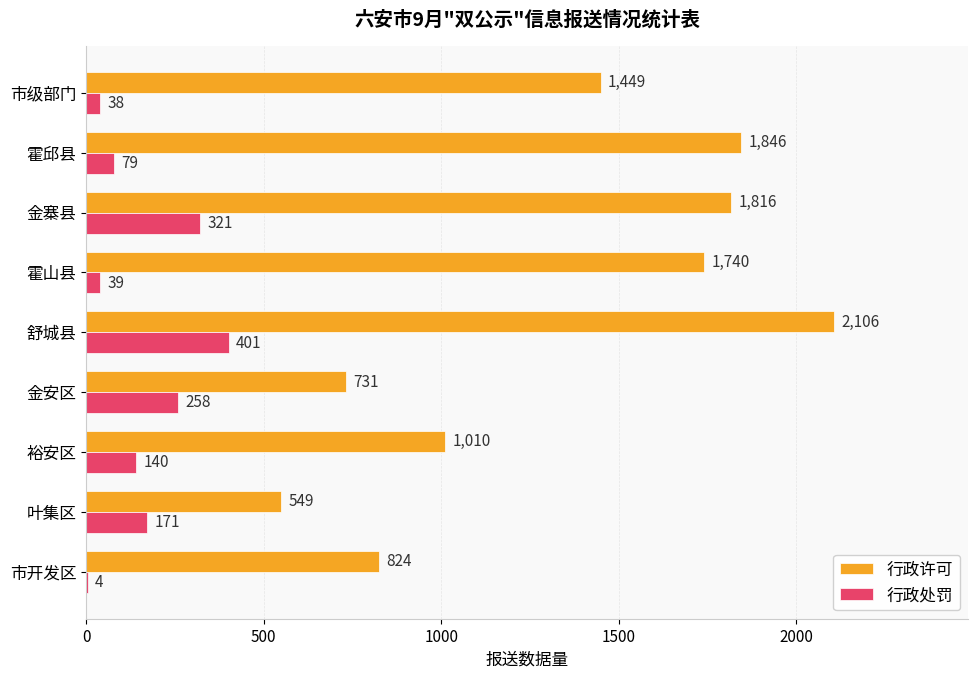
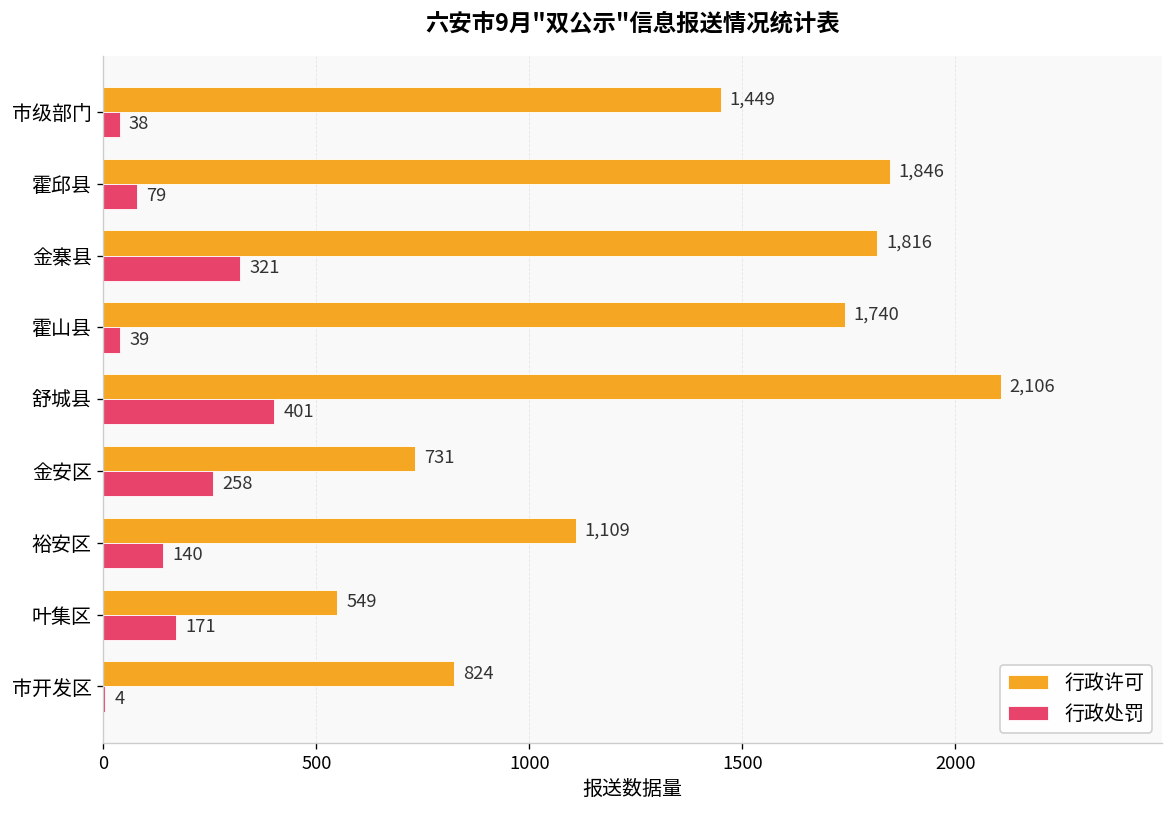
  {
    "行政许可": {
      "市级部门": "1,449",
      "霍邱县": "1,846",
      "金寨县": "1,816",
      "霍山县": "1,740",
      "舒城县": "2,106",
      "金安区": "731",
-     "裕安区": "1,010",
+     "裕安区": "1,109",
      "叶集区": "549",
      "市开发区": "824"
    },
    "行政处罚": {
      "市级部门": "38",
      "霍邱县": "79",
      "金寨县": "321",
      "霍山县": "39",
      "舒城县": "401",
      "金安区": "258",
      "裕安区": "140",
      "叶集区": "171",
      "市开发区": "4"
    }
  }
